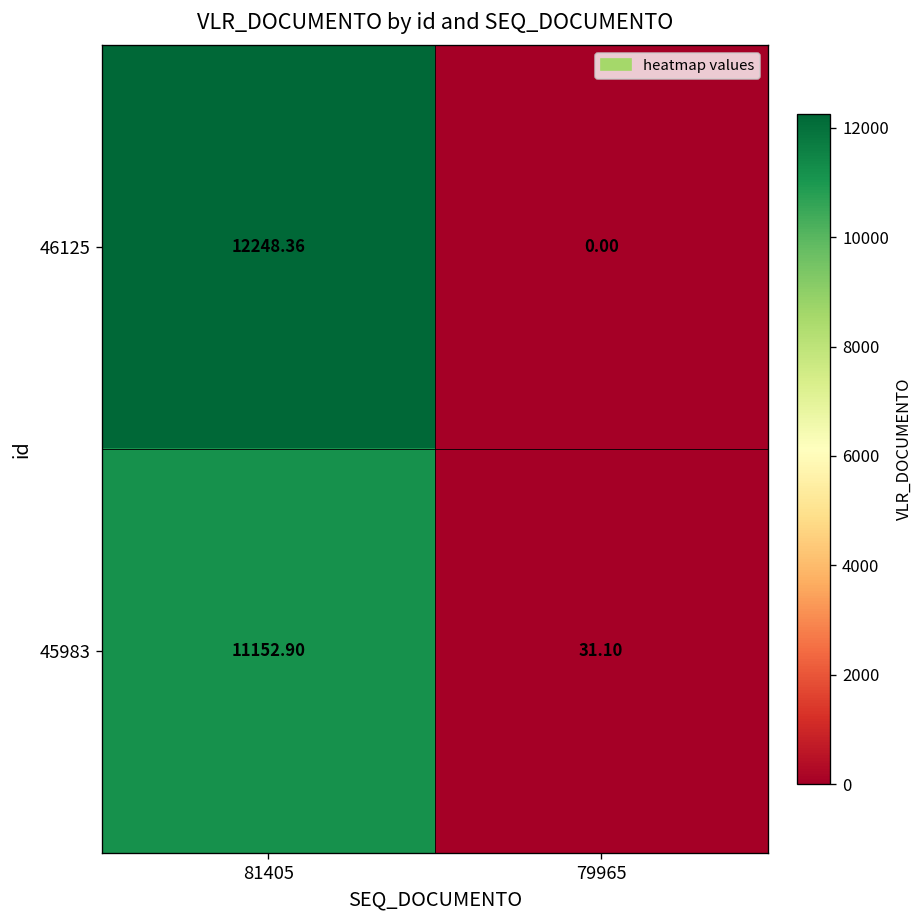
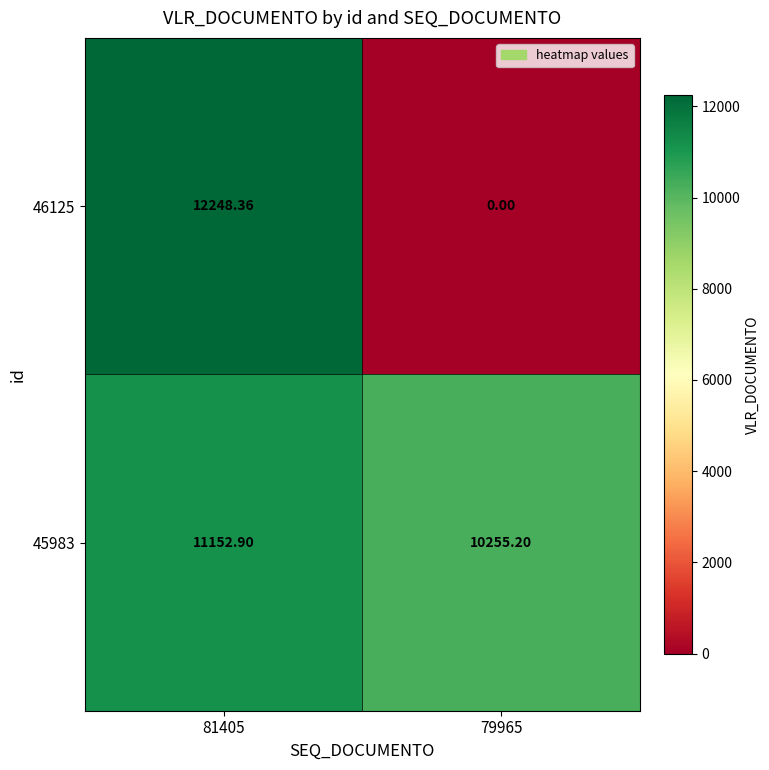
  {
    "46125": {
      "81405": 12248.36,
      "79965": 0.00
    },
    "45983": {
      "81405": 11152.90,
-     "79965": 31.10
+     "79965": 10255.20
    }
  }
